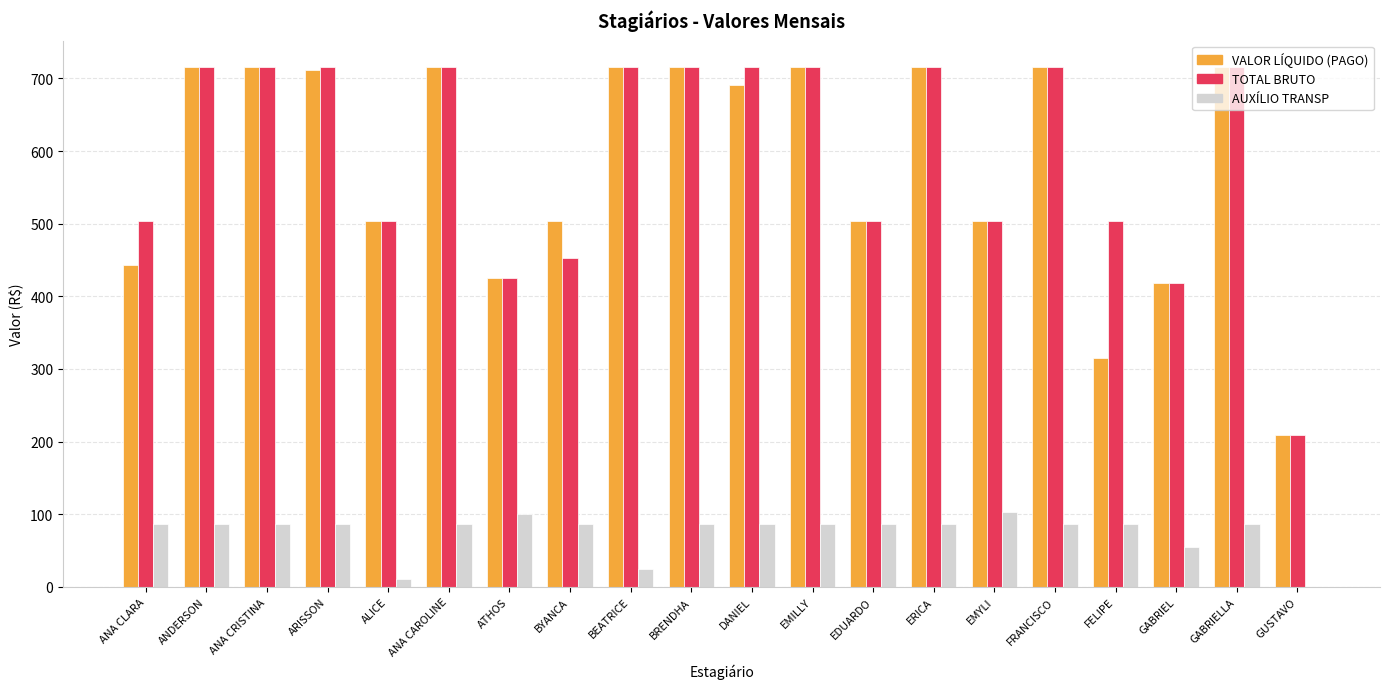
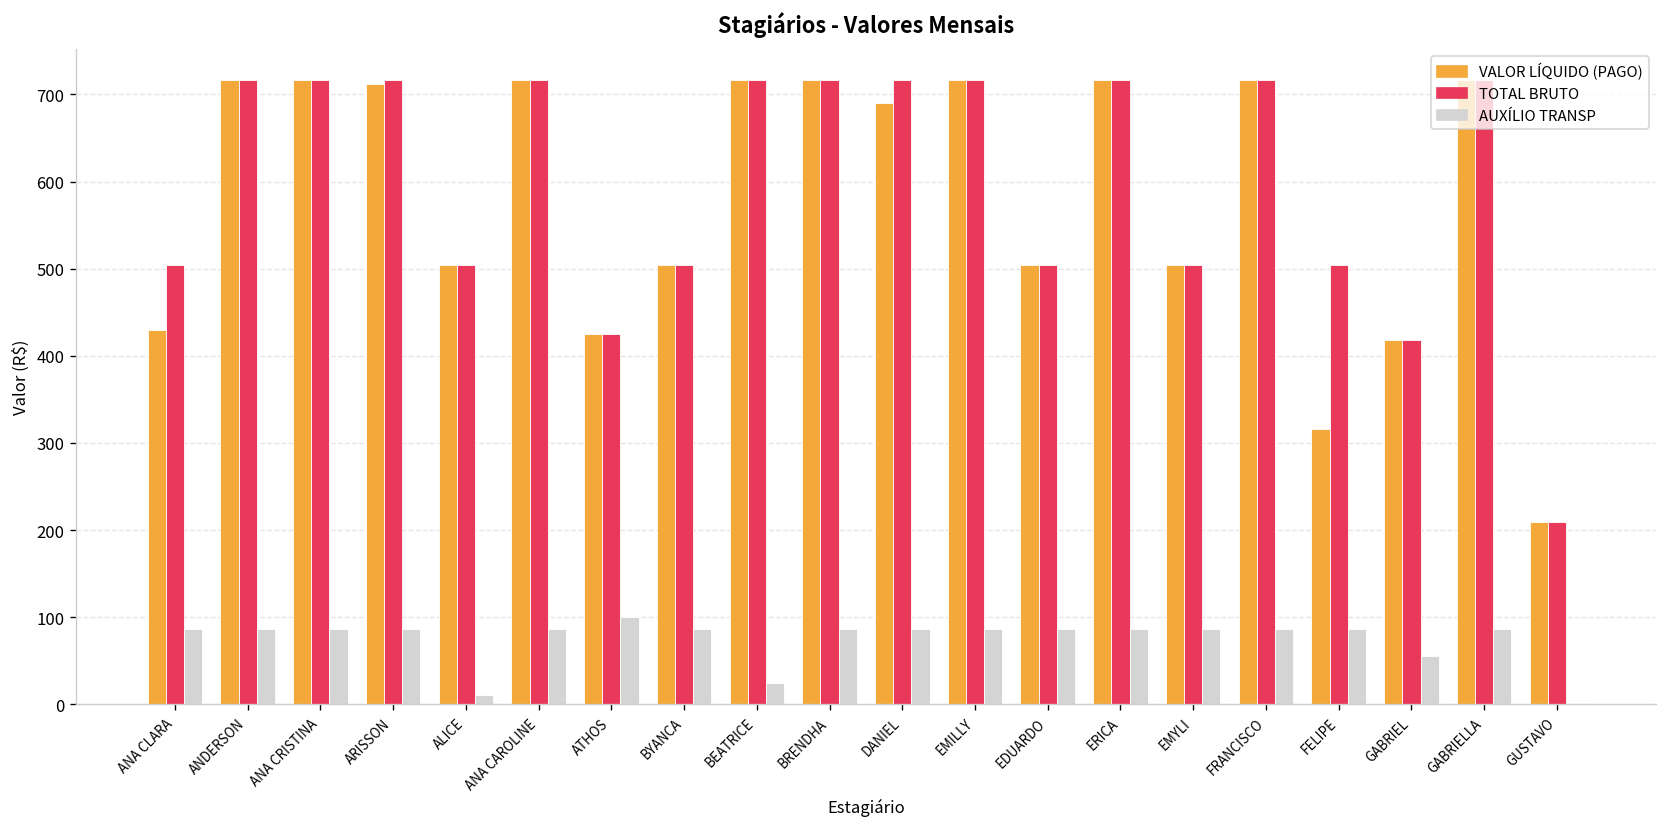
  {
    "VALOR LÍQUIDO (PAGO)": {
-     "ANA CLARA": 440,
+     "ANA CLARA": 430,
      "ANDERSON": 720,
      "ANA CRISTINA": 720,
      "ARISSON": 710,
      "ALICE": 500,
      "ANA CAROLINE": 720,
      "ATHOS": 430,
      "BYANCA": 500,
      "BEATRICE": 720,
      "BRENDHA": 720,
      "DANIEL": 690,
      "EMILLY": 720,
      "EDUARDO": 500,
      "ERICA": 720,
      "EMYLI": 500,
      "FRANCISCO": 720,
      "FELIPE": 320,
      "GABRIEL": 420,
      "GUSTAVO": 210
    },
    "TOTAL BRUTO": {
      "ANA CLARA": 500,
      "ANDERSON": 720,
      "ANA CRISTINA": 720,
      "ARISSON": 720,
      "ALICE": 500,
      "ANA CAROLINE": 720,
      "ATHOS": 430,
-     "BYANCA": 450,
+     "BYANCA": 500,
      "BEATRICE": 720,
      "BRENDHA": 720,
      "DANIEL": 720,
      "EMILLY": 720,
      "EDUARDO": 500,
      "ERICA": 720,
      "EMYLI": 500,
      "FRANCISCO": 720,
      "FELIPE": 500,
      "GABRIEL": 420,
      "GUSTAVO": 210
    },
    "AUXÍLIO TRANSP": {
      "ANA CLARA": 90,
      "ANDERSON": 90,
      "ANA CRISTINA": 90,
      "ARISSON": 90,
      "ALICE": 10,
      "ANA CAROLINE": 90,
      "ATHOS": 100,
      "BYANCA": 90,
      "BEATRICE": 20,
      "BRENDHA": 90,
      "DANIEL": 90,
      "EMILLY": 90,
      "EDUARDO": 90,
      "ERICA": 90,
-     "EMYLI": 100,
+     "EMYLI": 90,
      "FRANCISCO": 90,
      "FELIPE": 90,
      "GABRIEL": 60,
      "GABRIELLA": 90,
      "GUSTAVO": 0
    }
  }
